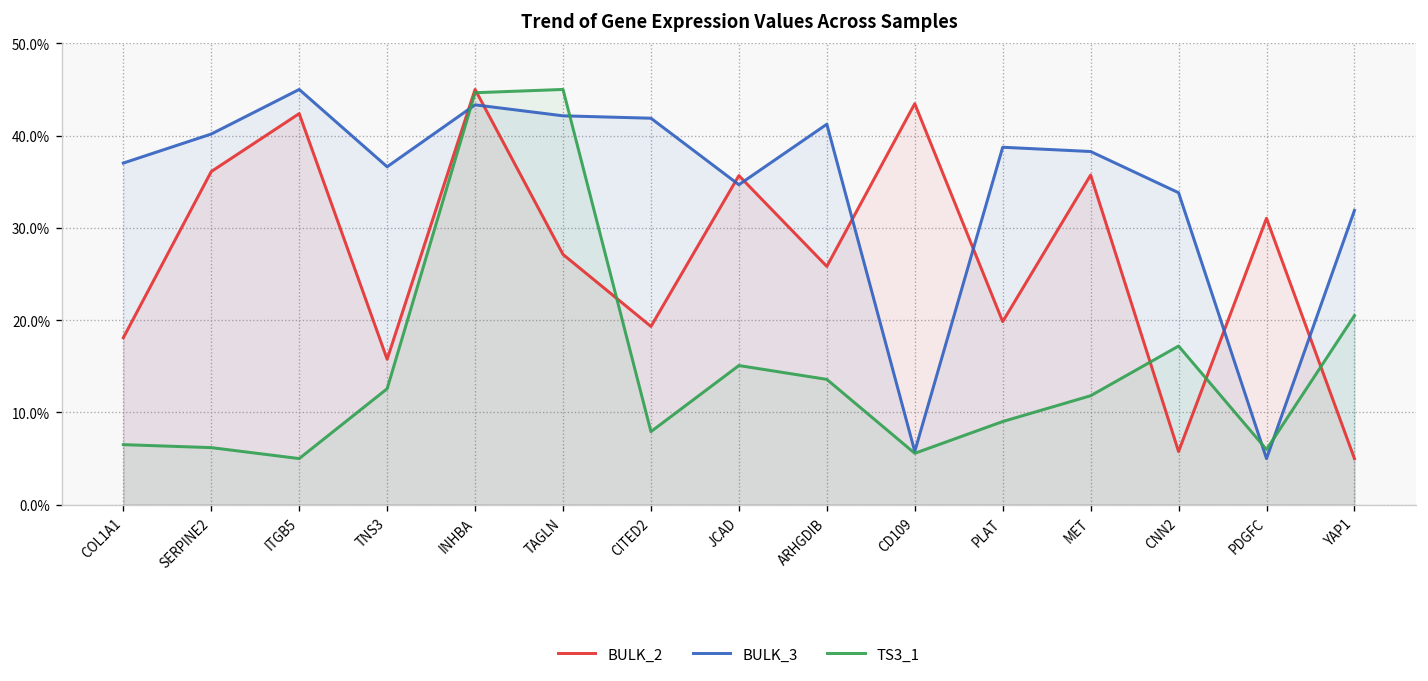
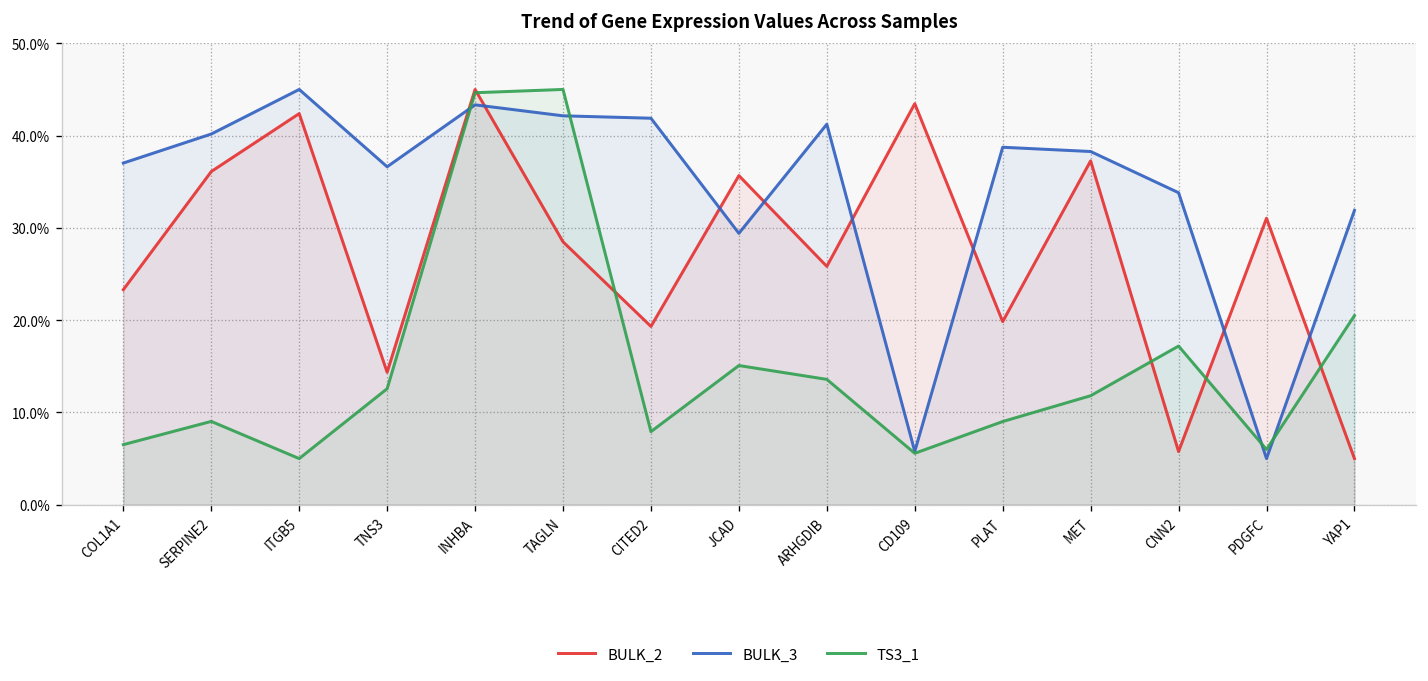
  {
    "BULK_2": {
-     "COL1A1": "18%",
+     "COL1A1": "23%",
      "SERPINE2": "36%",
      "ITGB5": "42%",
-     "TNS3": "16%",
+     "TNS3": "14%",
      "INHBA": "45%",
-     "TAGLN": "27%",
+     "TAGLN": "28%",
      "CITED2": "19%",
      "JCAD": "36%",
      "ARHGDIB": "26%",
      "CD109": "43%",
      "PLAT": "20%",
-     "MET": "36%",
+     "MET": "37%",
      "CNN2": "6%",
      "PDGFC": "31%",
      "YAP1": "5%"
    },
    "BULK_3": {
      "COL1A1": "37%",
      "SERPINE2": "40%",
      "ITGB5": "45%",
      "TNS3": "37%",
      "INHBA": "43%",
      "TAGLN": "42%",
      "CITED2": "42%",
-     "JCAD": "35%",
+     "JCAD": "29%",
      "ARHGDIB": "41%",
      "PLAT": "39%",
      "MET": "38%",
      "CNN2": "34%",
      "PDGFC": "5%",
      "YAP1": "32%"
    },
    "TS3_1": {
      "COL1A1": "7%",
-     "SERPINE2": "6%",
+     "SERPINE2": "9%",
      "ITGB5": "5%",
      "TNS3": "13%",
      "INHBA": "45%",
      "TAGLN": "45%",
      "CITED2": "8%",
      "JCAD": "15%",
      "ARHGDIB": "14%",
      "PLAT": "9%",
      "MET": "12%",
      "CNN2": "17%",
      "PDGFC": "6%",
      "YAP1": "20%"
    }
  }
